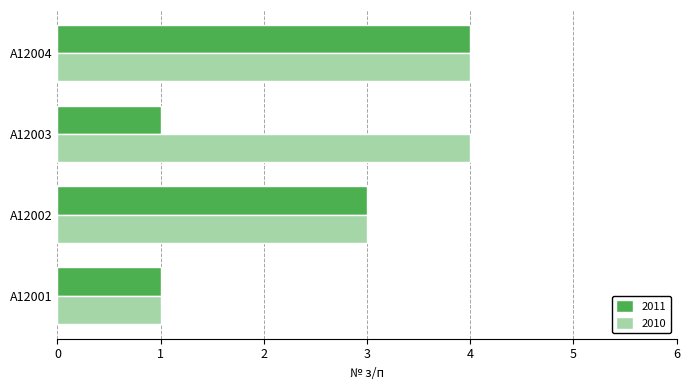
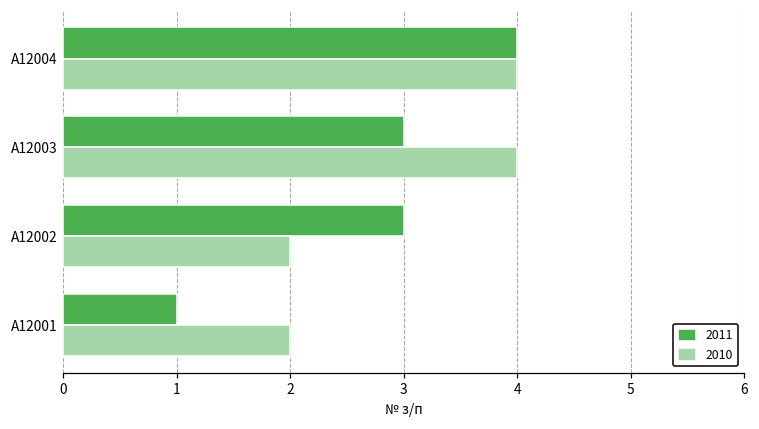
  {
    "2011": {
      "A12004": 4,
-     "A12003": 1,
+     "A12003": 3,
      "A12002": 3,
      "A12001": 1
    },
    "2010": {
      "A12004": 4,
      "A12003": 4,
-     "A12002": 3,
-     "A12001": 1
+     "A12002": 2,
+     "A12001": 2
    }
  }
